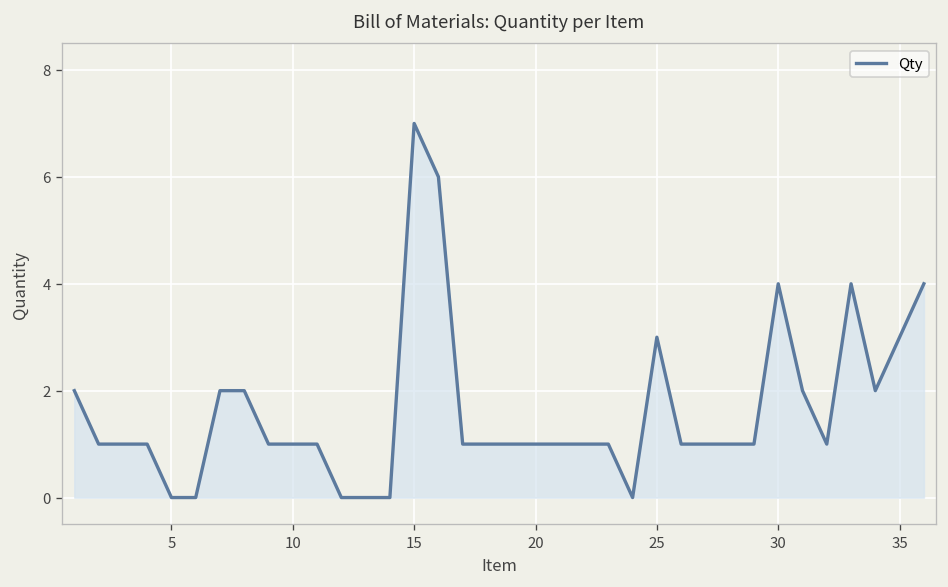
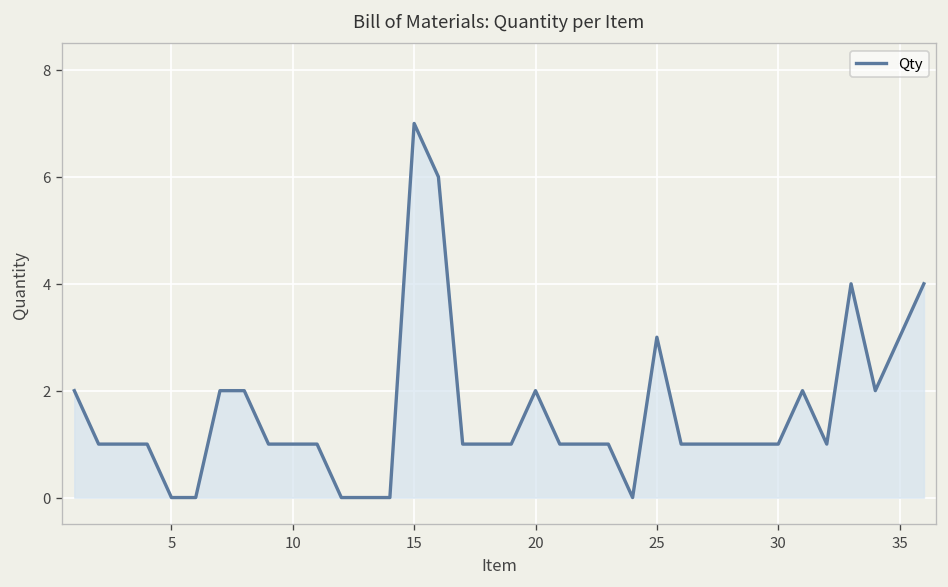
  {
    "5": 0,
    "10": 1,
    "15": 7,
-   "20": 1,
+   "20": 2,
    "25": 3,
-   "30": 4,
+   "30": 1,
    "35": 3
  }
